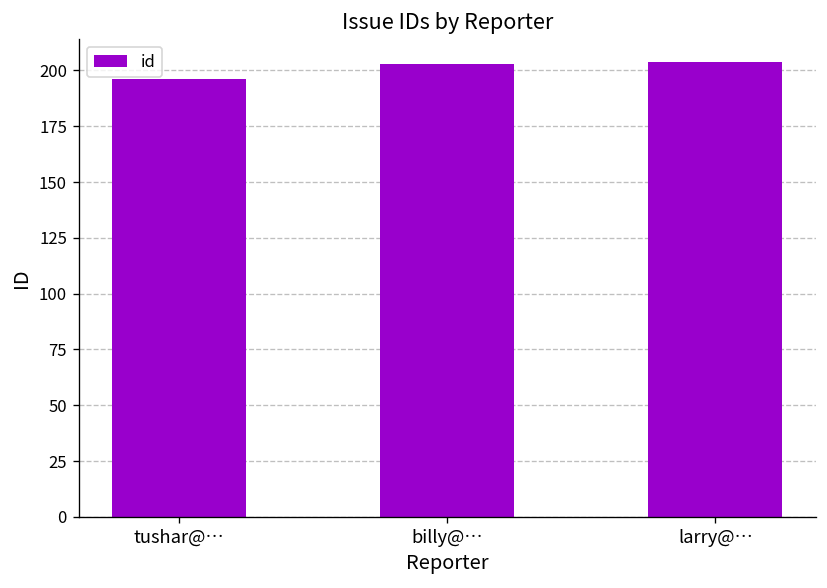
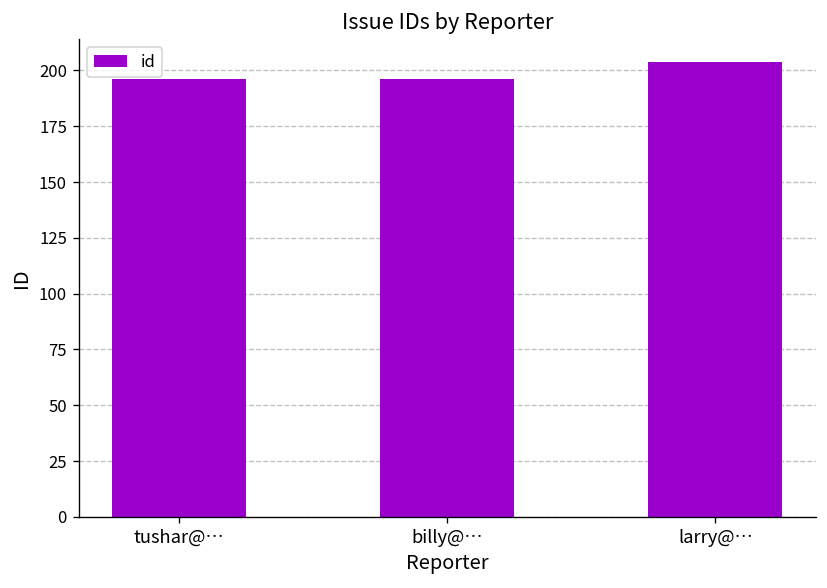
  {
    "tushar@…": 196,
-   "billy@…": 203,
+   "billy@…": 196,
    "larry@…": 204
  }
